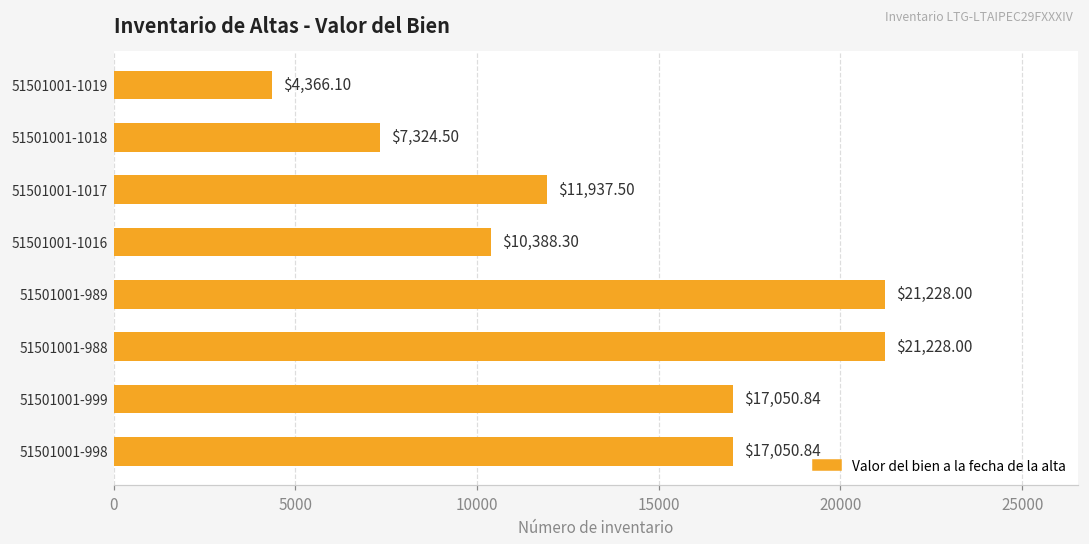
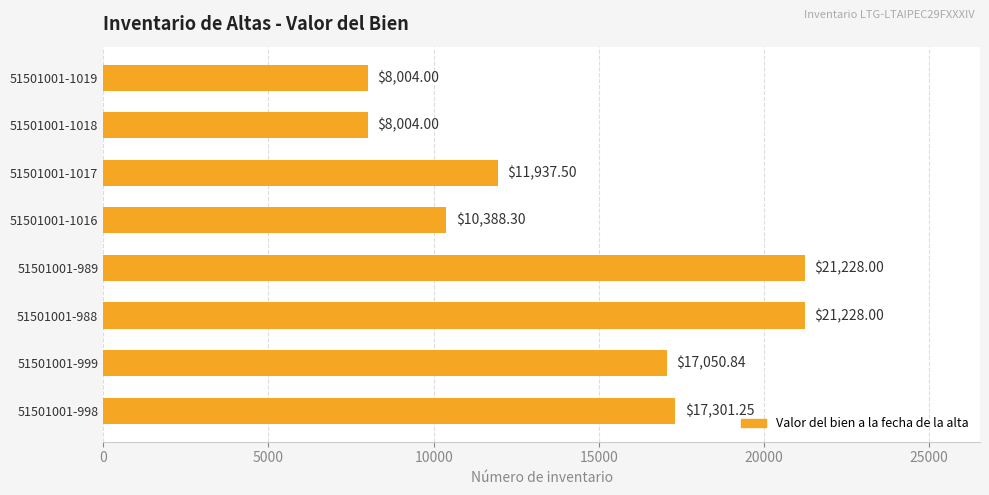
  {
-   "51501001-1019": "$4,366.10",
-   "51501001-1018": "$7,324.50",
+   "51501001-1019": "$8,004.00",
+   "51501001-1018": "$8,004.00",
    "51501001-1017": "$11,937.50",
    "51501001-1016": "$10,388.30",
    "51501001-989": "$21,228.00",
    "51501001-988": "$21,228.00",
    "51501001-999": "$17,050.84",
-   "51501001-998": "$17,050.84"
+   "51501001-998": "$17,301.25"
  }
